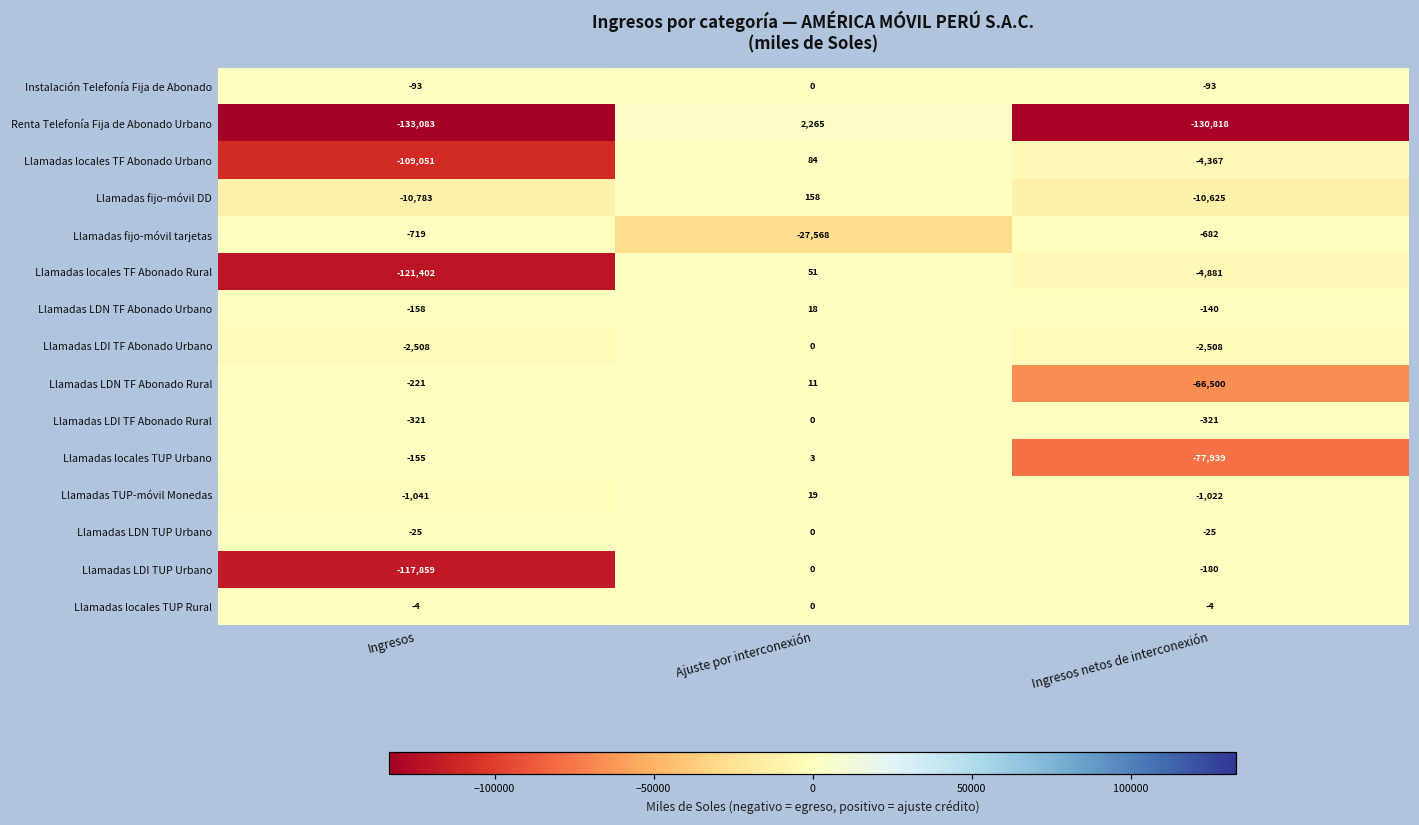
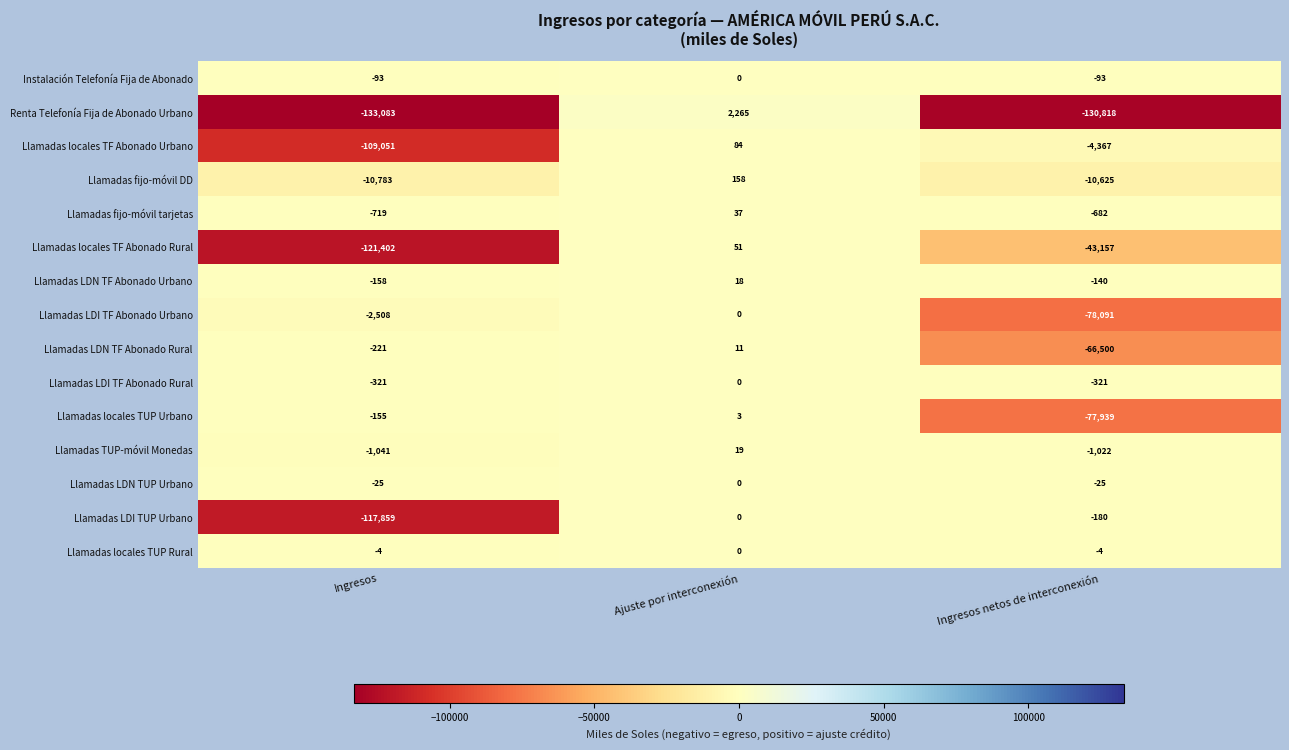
  {
    "Instalación Telefonía Fija de Abonado": {
      "Ingresos": "-93",
      "Ajuste por interconexión": "0",
      "Ingresos netos de interconexión": "-93"
    },
    "Renta Telefonía Fija de Abonado Urbano": {
      "Ingresos": "-133,083",
      "Ajuste por interconexión": "2,265",
      "Ingresos netos de interconexión": "-130,818"
    },
    "Llamadas locales TF Abonado Urbano": {
      "Ingresos": "-109,051",
      "Ajuste por interconexión": "84",
      "Ingresos netos de interconexión": "-4,367"
    },
    "Llamadas fijo-móvil DD": {
      "Ingresos": "-10,783",
      "Ajuste por interconexión": "158",
      "Ingresos netos de interconexión": "-10,625"
    },
    "Llamadas fijo-móvil tarjetas": {
      "Ingresos": "-719",
-     "Ajuste por interconexión": "-27,568",
+     "Ajuste por interconexión": "37",
      "Ingresos netos de interconexión": "-682"
    },
    "Llamadas locales TF Abonado Rural": {
      "Ingresos": "-121,402",
      "Ajuste por interconexión": "51",
-     "Ingresos netos de interconexión": "-4,881"
+     "Ingresos netos de interconexión": "-43,157"
    },
    "Llamadas LDN TF Abonado Urbano": {
      "Ingresos": "-158",
      "Ajuste por interconexión": "18",
      "Ingresos netos de interconexión": "-140"
    },
    "Llamadas LDI TF Abonado Urbano": {
      "Ingresos": "-2,508",
      "Ajuste por interconexión": "0",
-     "Ingresos netos de interconexión": "-2,508"
+     "Ingresos netos de interconexión": "-78,091"
    },
    "Llamadas LDN TF Abonado Rural": {
      "Ingresos": "-221",
      "Ajuste por interconexión": "11",
      "Ingresos netos de interconexión": "-66,500"
    },
    "Llamadas LDI TF Abonado Rural": {
      "Ingresos": "-321",
      "Ajuste por interconexión": "0",
      "Ingresos netos de interconexión": "-321"
    },
    "Llamadas locales TUP Urbano": {
      "Ingresos": "-155",
      "Ajuste por interconexión": "3",
      "Ingresos netos de interconexión": "-77,939"
    },
    "Llamadas TUP-móvil Monedas": {
      "Ingresos": "-1,041",
      "Ajuste por interconexión": "19",
      "Ingresos netos de interconexión": "-1,022"
    },
    "Llamadas LDN TUP Urbano": {
      "Ingresos": "-25",
      "Ajuste por interconexión": "0",
      "Ingresos netos de interconexión": "-25"
    },
    "Llamadas LDI TUP Urbano": {
      "Ingresos": "-117,859",
      "Ajuste por interconexión": "0",
      "Ingresos netos de interconexión": "-180"
    },
    "Llamadas locales TUP Rural": {
      "Ingresos": "-4",
      "Ajuste por interconexión": "0",
      "Ingresos netos de interconexión": "-4"
    }
  }
